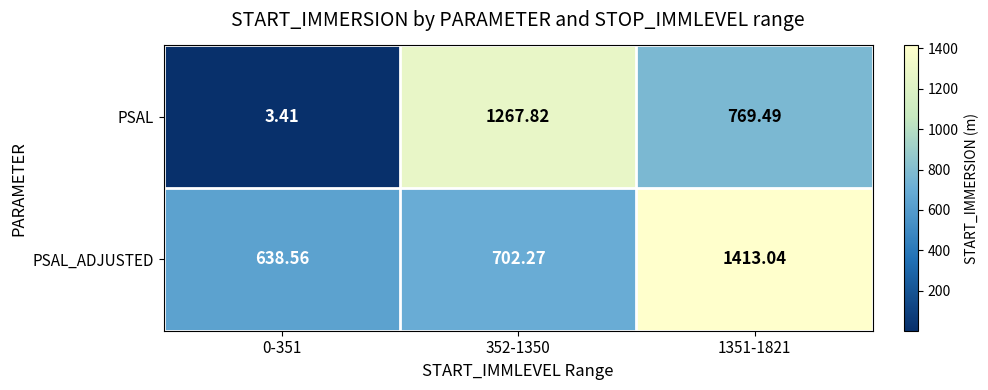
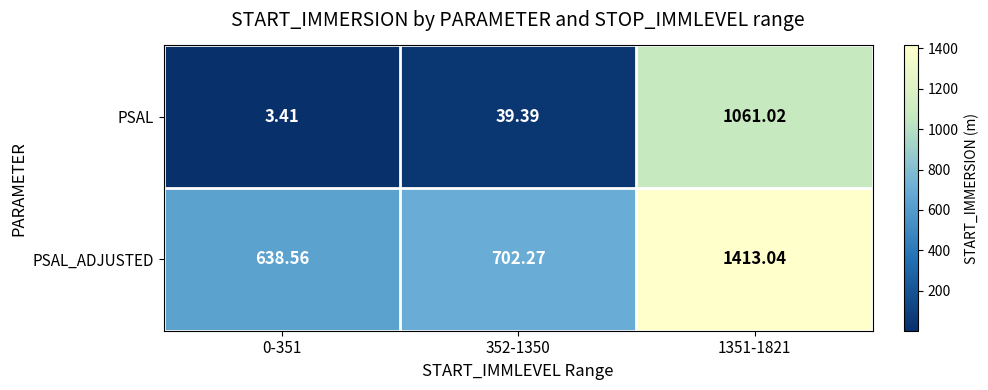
  {
    "PSAL": {
      "0-351": 3.41,
-     "352-1350": 1267.82,
-     "1351-1821": 769.49
+     "352-1350": 39.39,
+     "1351-1821": 1061.02
    },
    "PSAL_ADJUSTED": {
      "0-351": 638.56,
      "352-1350": 702.27,
      "1351-1821": 1413.04
    }
  }
